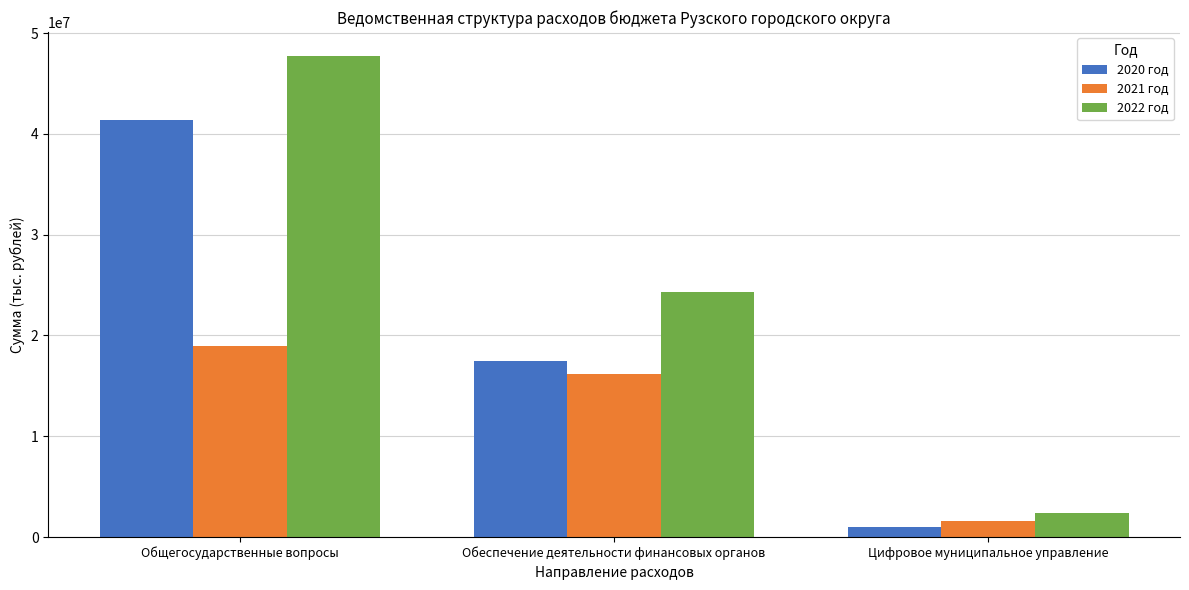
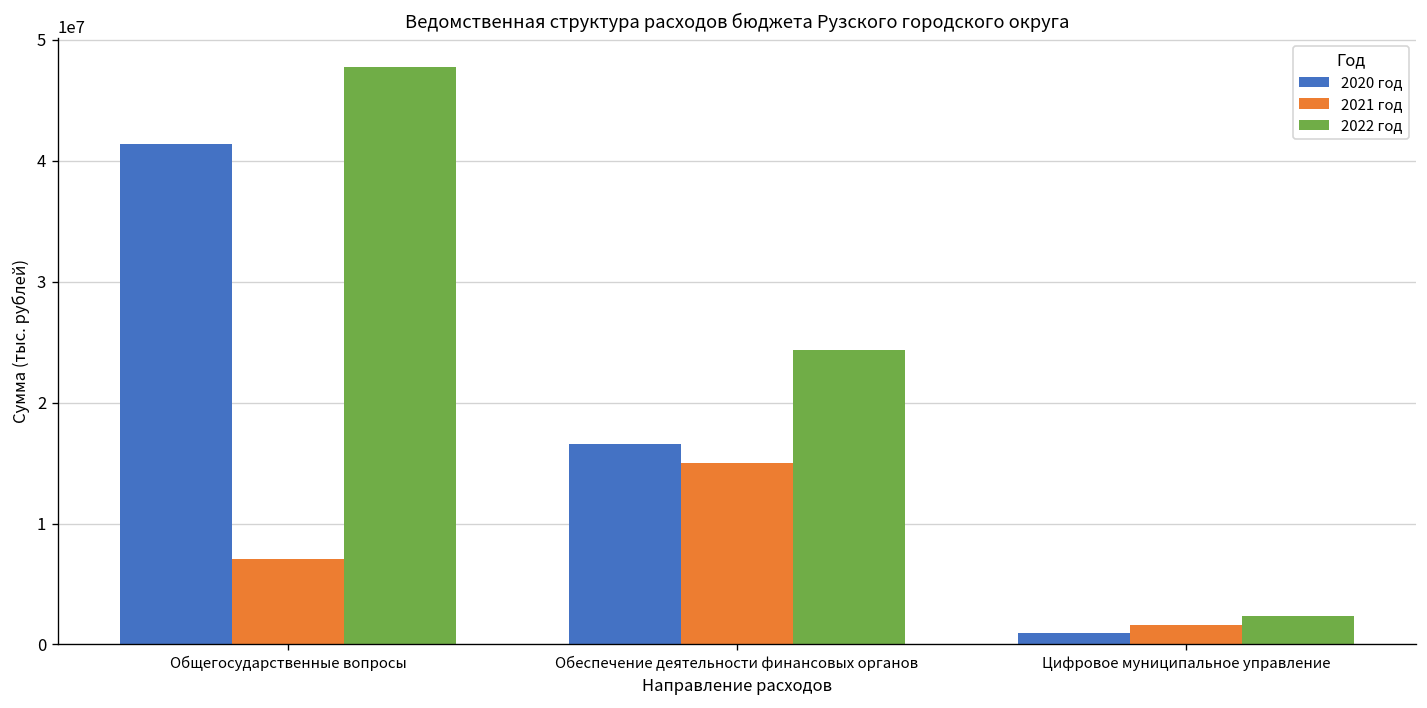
  {
    "2020 год": {
      "Общегосударственные вопросы": 41400000,
-     "Обеспечение деятельности финансовых органов": 17400000,
+     "Обеспечение деятельности финансовых органов": 16500000,
      "Цифровое муниципальное управление": 1000000
    },
    "2021 год": {
-     "Общегосударственные вопросы": 19000000,
-     "Обеспечение деятельности финансовых органов": 16200000,
+     "Общегосударственные вопросы": 7000000,
+     "Обеспечение деятельности финансовых органов": 15000000,
      "Цифровое муниципальное управление": 1600000
    },
    "2022 год": {
      "Общегосударственные вопросы": 47700000,
      "Обеспечение деятельности финансовых органов": 24400000,
      "Цифровое муниципальное управление": 2400000
    }
  }
